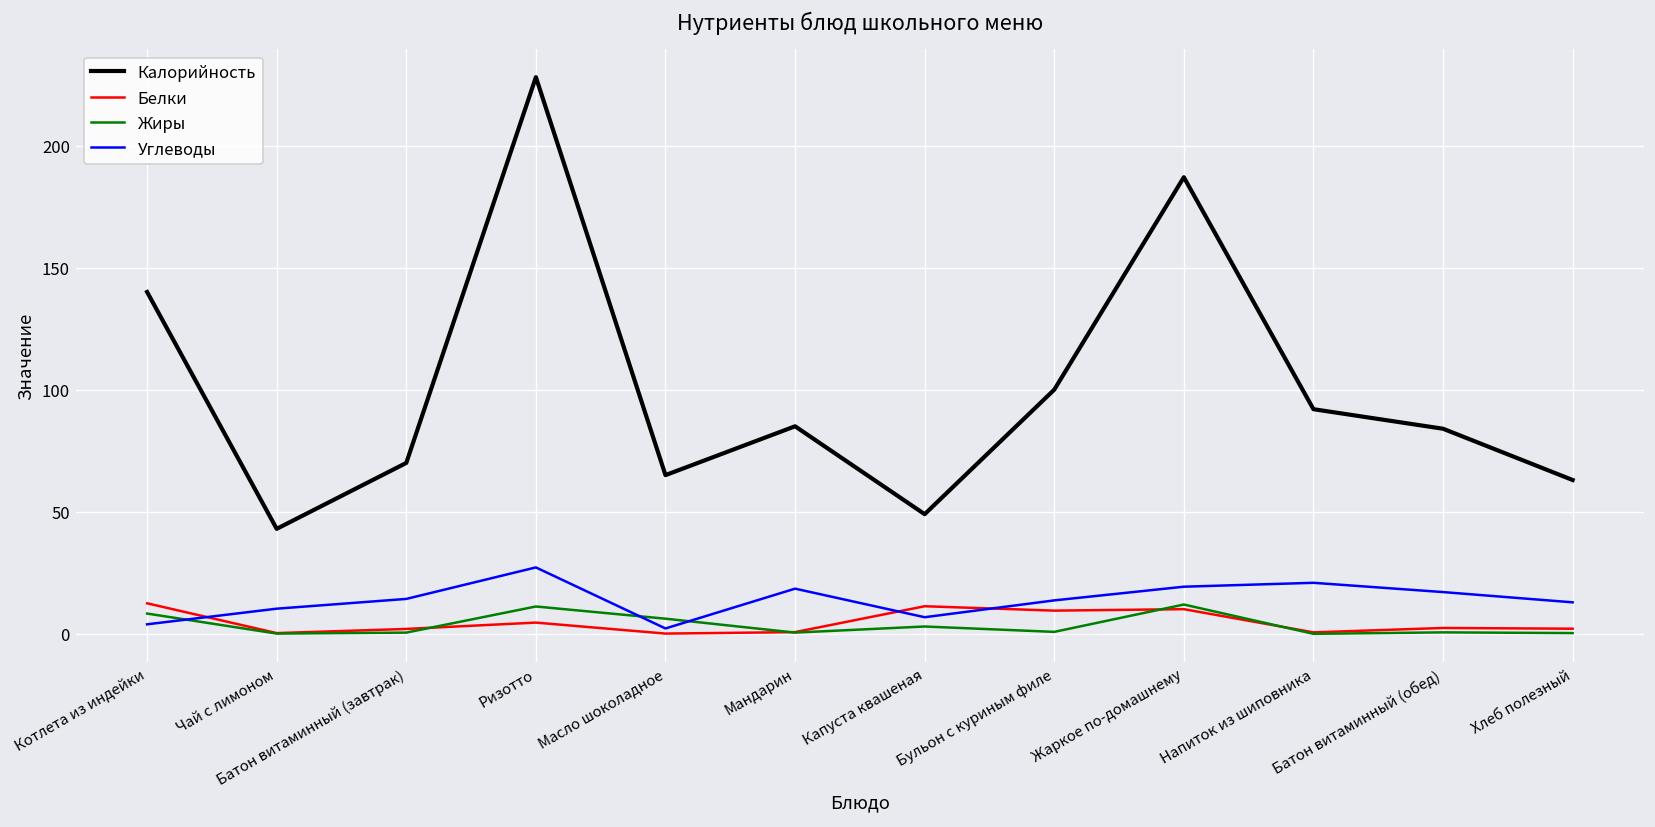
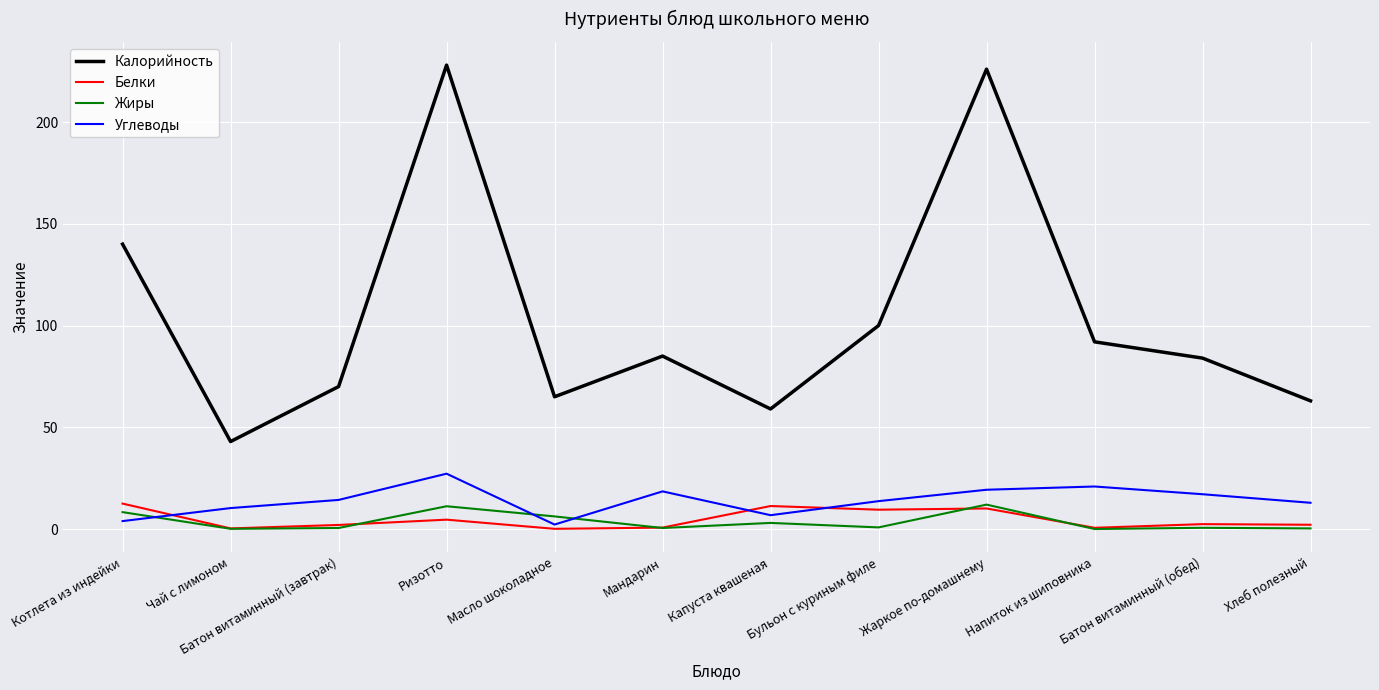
  {
    "Калорийность": {
      "Котлета из индейки": 140,
      "Чай с лимоном": 43,
      "Батон витаминный (завтрак)": 70,
      "Ризотто": 228,
      "Масло шоколадное": 65,
      "Мандарин": 85,
-     "Капуста квашеная": 49,
+     "Капуста квашеная": 59,
      "Бульон с куриным филе": 100,
-     "Жаркое по-домашнему": 187,
+     "Жаркое по-домашнему": 226,
      "Напиток из шиповника": 92,
      "Батон витаминный (обед)": 84,
      "Хлеб полезный": 63
    },
    "Белки": {
      "Котлета из индейки": 13,
      "Батон витаминный (завтрак)": 2,
      "Ризотто": 5,
      "Масло шоколадное": 0,
      "Капуста квашеная": 11,
      "Бульон с куриным филе": 10,
      "Жаркое по-домашнему": 10,
      "Батон витаминный (обед)": 2,
      "Хлеб полезный": 2
    },
    "Жиры": {
      "Котлета из индейки": 8,
      "Батон витаминный (завтрак)": 1,
      "Ризотто": 11,
      "Масло шоколадное": 6,
      "Капуста квашеная": 3,
      "Бульон с куриным филе": 1,
      "Жаркое по-домашнему": 12,
      "Батон витаминный (обед)": 1,
      "Хлеб полезный": 0
    },
    "Углеводы": {
      "Котлета из индейки": 4,
      "Чай с лимоном": 10,
      "Батон витаминный (завтрак)": 14,
      "Ризотто": 27,
      "Масло шоколадное": 2,
      "Мандарин": 19,
      "Капуста квашеная": 7,
      "Бульон с куриным филе": 14,
      "Жаркое по-домашнему": 19,
      "Напиток из шиповника": 21,
      "Батон витаминный (обед)": 17,
      "Хлеб полезный": 13
    }
  }
